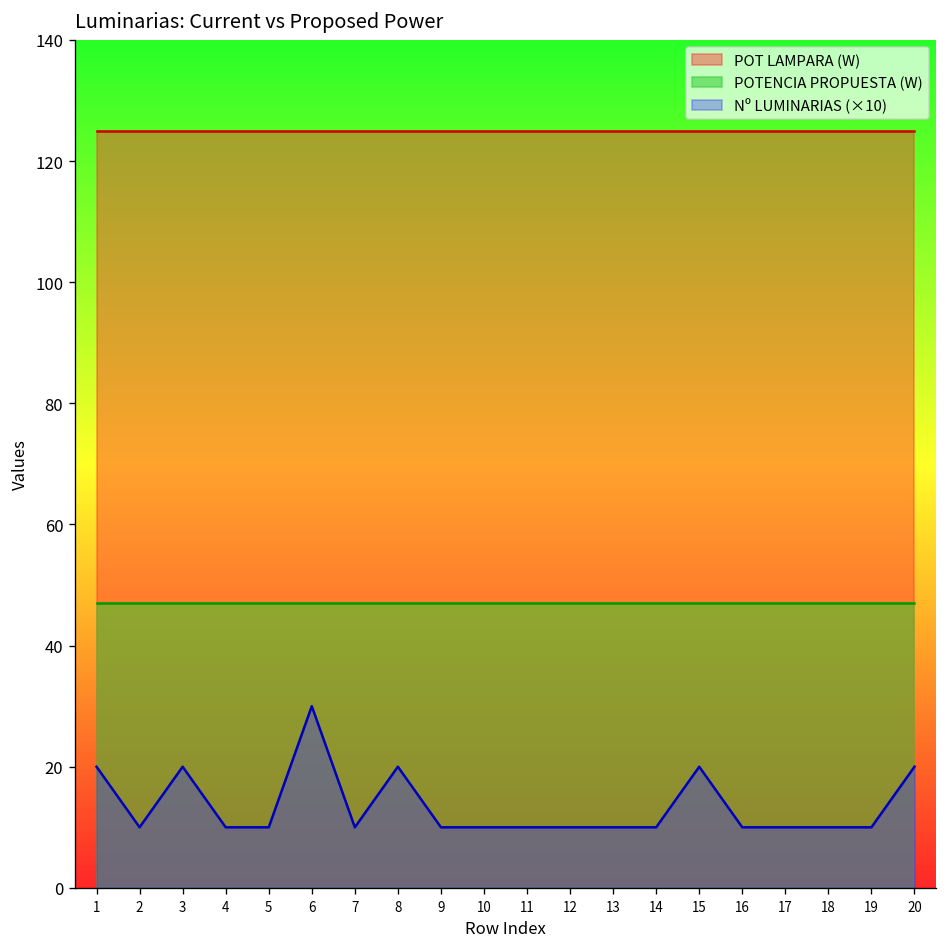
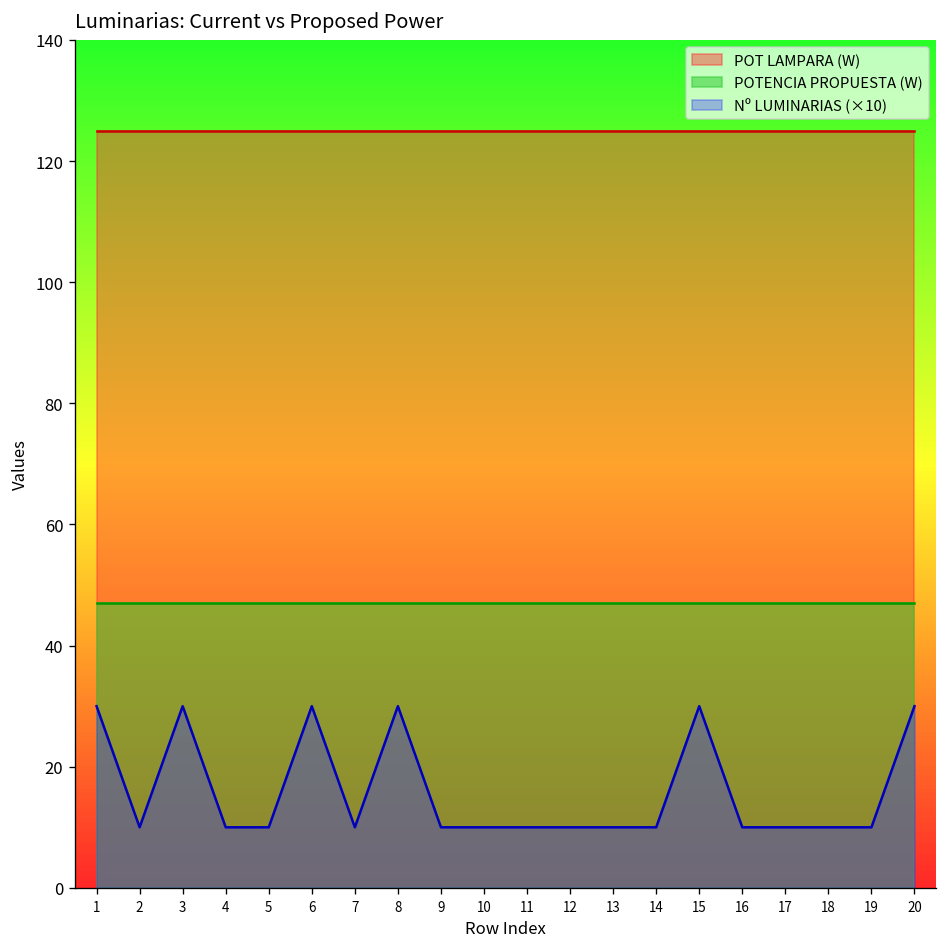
  {
    "POT LAMPARA (W)": {
      "1": 125,
      "2": 125,
      "3": 125,
      "4": 125,
      "5": 125,
      "6": 125,
      "7": 125,
      "8": 125,
      "9": 125,
      "10": 125,
      "11": 125,
      "12": 125,
      "13": 125,
      "14": 125,
      "15": 125,
      "16": 125,
      "17": 125,
      "18": 125,
      "19": 125,
      "20": 125
    },
    "POTENCIA PROPUESTA (W)": {
      "1": 47,
      "2": 47,
      "3": 47,
      "4": 47,
      "5": 47,
      "6": 47,
      "7": 47,
      "8": 47,
      "9": 47,
      "10": 47,
      "11": 47,
      "12": 47,
      "13": 47,
      "14": 47,
      "15": 47,
      "16": 47,
      "17": 47,
      "18": 47,
      "19": 47,
      "20": 47
    },
    "Nº LUMINARIAS (×10)": {
-     "1": 20,
+     "1": 30,
      "2": 10,
-     "3": 20,
+     "3": 30,
      "4": 10,
      "5": 10,
      "6": 30,
      "7": 10,
-     "8": 20,
+     "8": 30,
      "9": 10,
      "10": 10,
      "11": 10,
      "12": 10,
      "13": 10,
      "14": 10,
-     "15": 20,
+     "15": 30,
      "16": 10,
      "17": 10,
      "18": 10,
      "19": 10,
-     "20": 20
+     "20": 30
    }
  }
